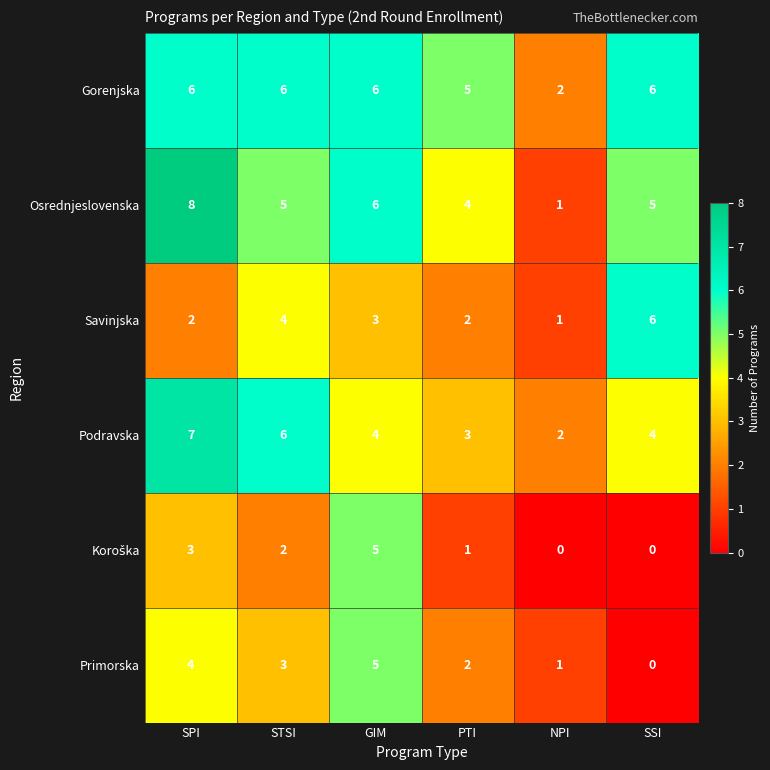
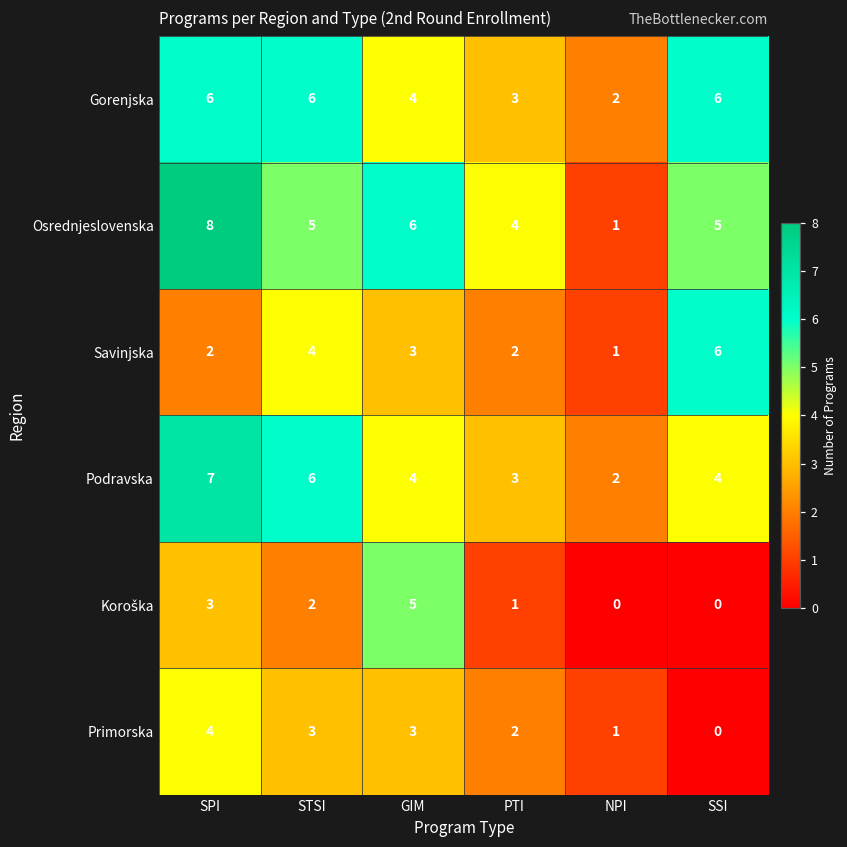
  {
    "Gorenjska": {
      "SPI": 6,
      "STSI": 6,
-     "GIM": 6,
-     "PTI": 5,
+     "GIM": 4,
+     "PTI": 3,
      "NPI": 2,
      "SSI": 6
    },
    "Osrednjeslovenska": {
      "SPI": 8,
      "STSI": 5,
      "GIM": 6,
      "PTI": 4,
      "NPI": 1,
      "SSI": 5
    },
    "Savinjska": {
      "SPI": 2,
      "STSI": 4,
      "GIM": 3,
      "PTI": 2,
      "NPI": 1,
      "SSI": 6
    },
    "Podravska": {
      "SPI": 7,
      "STSI": 6,
      "GIM": 4,
      "PTI": 3,
      "NPI": 2,
      "SSI": 4
    },
    "Koroška": {
      "SPI": 3,
      "STSI": 2,
      "GIM": 5,
      "PTI": 1,
      "NPI": 0,
      "SSI": 0
    },
    "Primorska": {
      "SPI": 4,
      "STSI": 3,
-     "GIM": 5,
+     "GIM": 3,
      "PTI": 2,
      "NPI": 1,
      "SSI": 0
    }
  }
